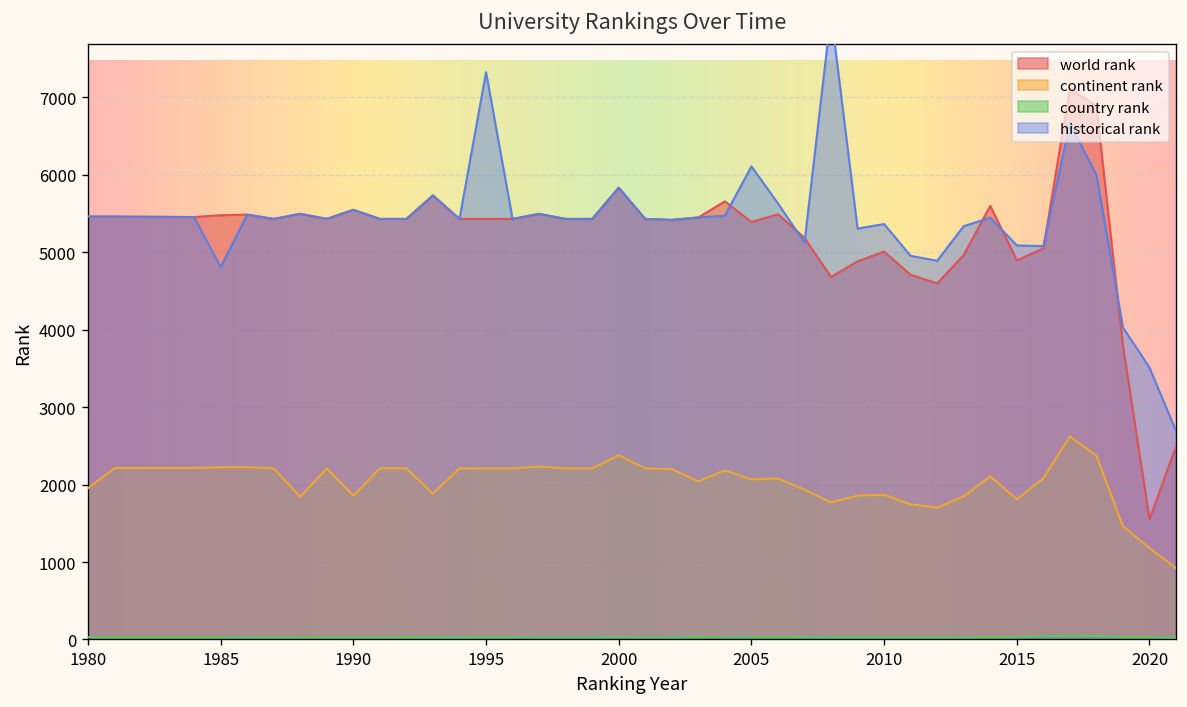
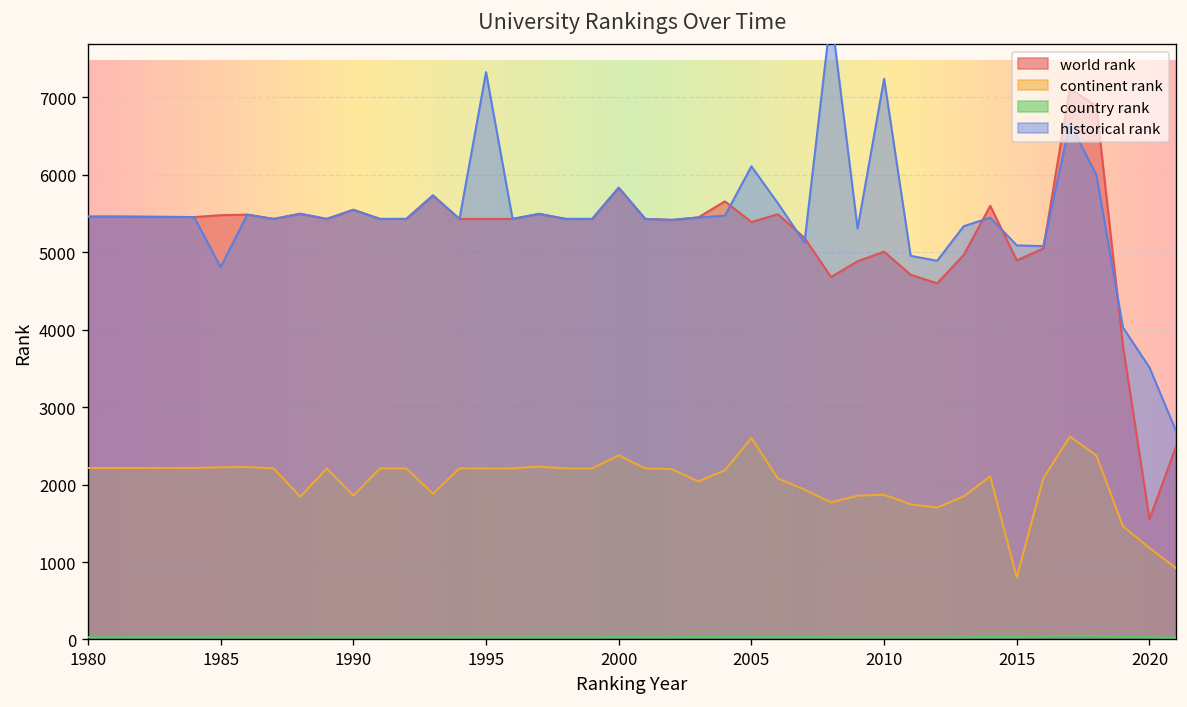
  {
    "world rank": {
      "1985": 5500,
      "1995": 5400,
      "2005": 5400,
      "2010": 5000,
      "2015": 4900,
      "2020": 1600
    },
    "continent rank": {
-     "1980": 2000,
+     "1980": 2200,
      "1985": 2200,
      "1990": 1900,
      "1995": 2200,
      "2000": 2400,
-     "2005": 2100,
+     "2005": 2600,
      "2010": 1900,
-     "2015": 1800,
+     "2015": 800,
      "2020": 1200
    },
    "country rank": {
      "1980": 0,
      "1985": 0,
      "1990": 0,
      "1995": 0,
      "2000": 0,
      "2005": 0,
      "2010": 0,
      "2015": 0,
      "2020": 0
    },
    "historical rank": {
      "1985": 4800,
      "1995": 7300,
      "2005": 6100,
-     "2010": 5400,
+     "2010": 7200,
      "2015": 5100,
      "2020": 3500
    }
  }
